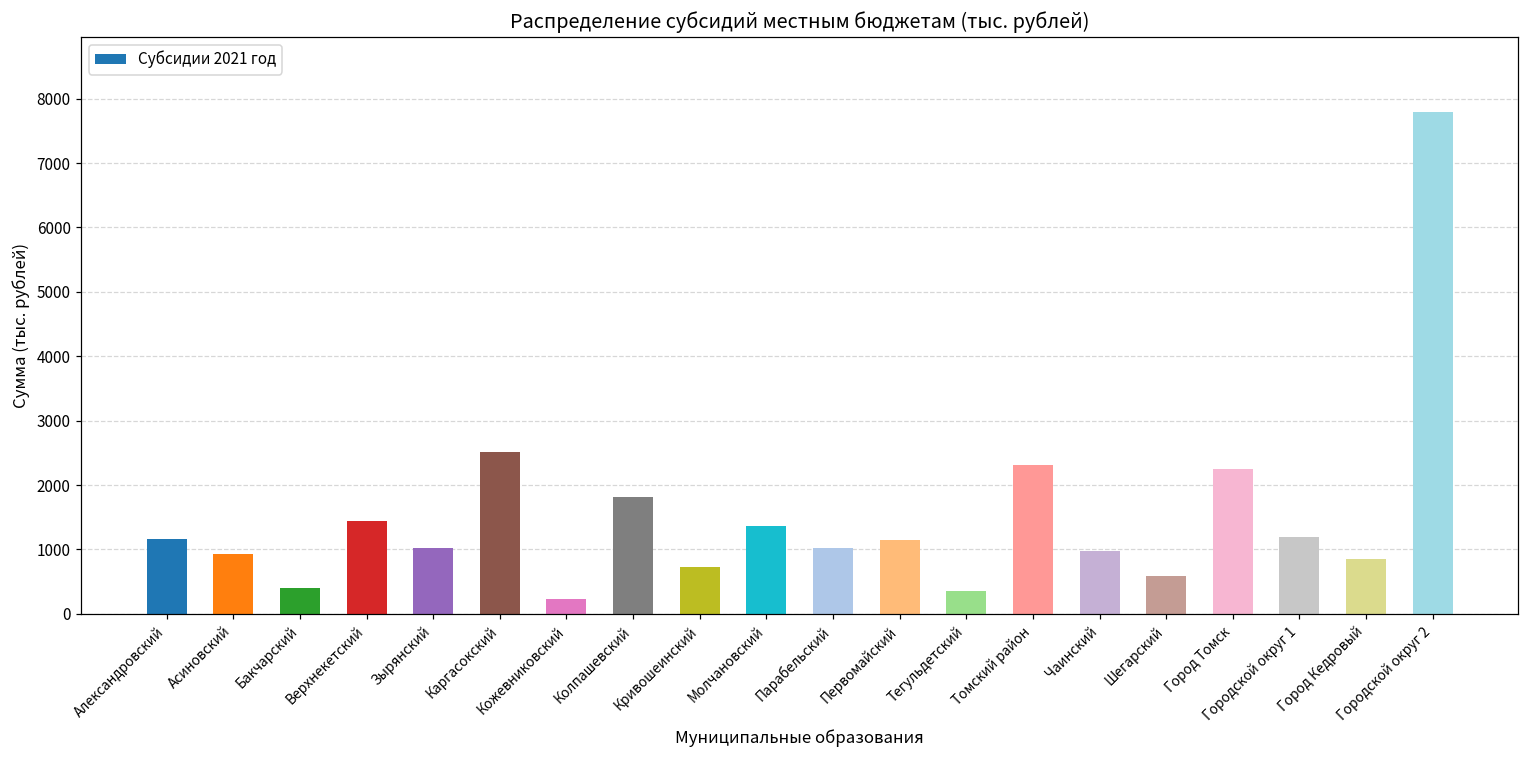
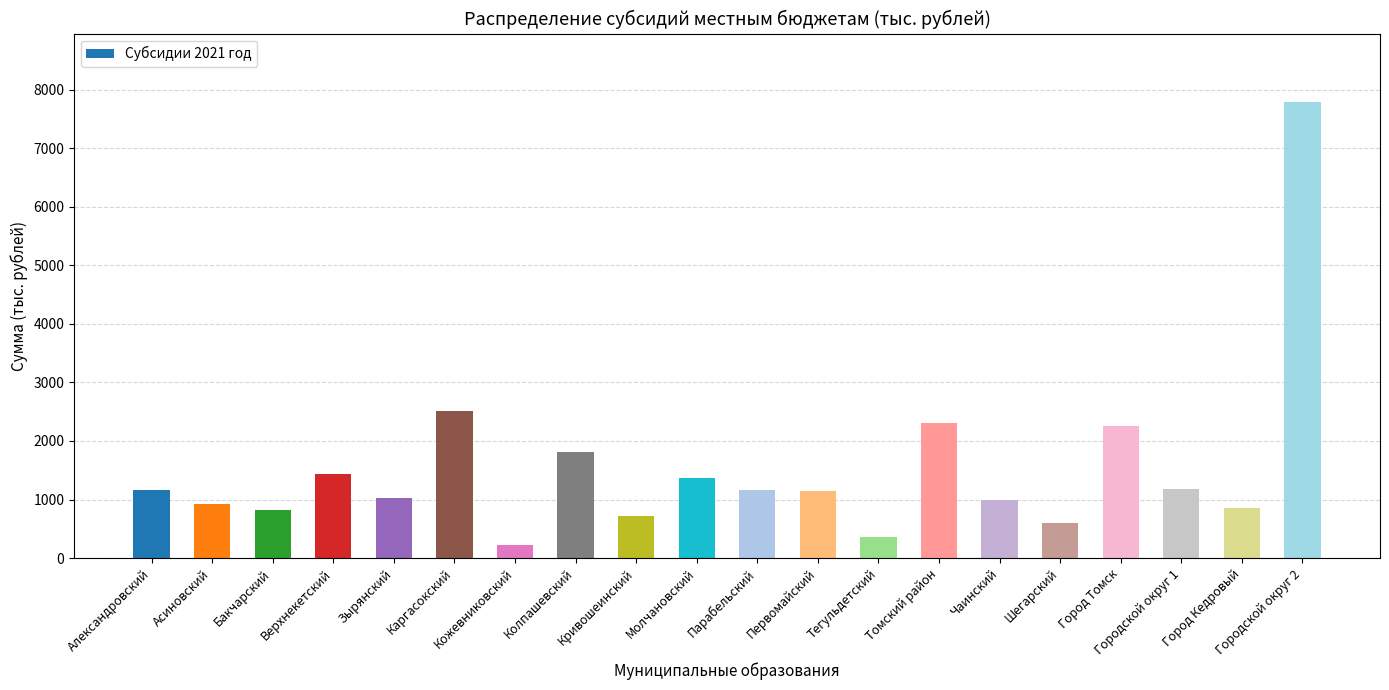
  {
    "Александровский": 1200,
    "Асиновский": 900,
-   "Бакчарский": 400,
+   "Бакчарский": 800,
    "Верхнекетский": 1400,
    "Зырянский": 1000,
    "Каргасокский": 2500,
    "Кожевниковский": 200,
    "Колпашевский": 1800,
    "Кривошеинский": 700,
    "Молчановский": 1400,
-   "Парабельский": 1000,
+   "Парабельский": 1200,
    "Первомайский": 1100,
    "Тегульдетский": 400,
    "Томский район": 2300,
    "Чаинский": 1000,
    "Шегарский": 600,
    "Город Томск": 2300,
    "Городской округ 1": 1200,
    "Город Кедровый": 900,
    "Городской округ 2": 7800
  }
